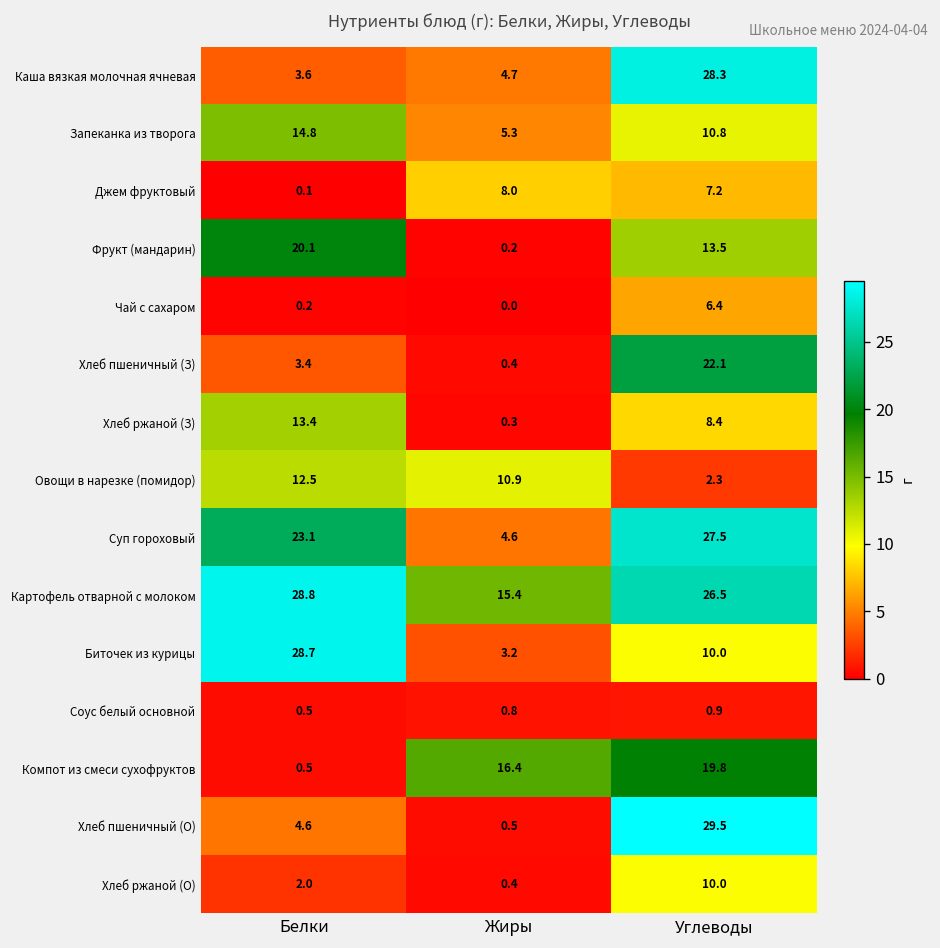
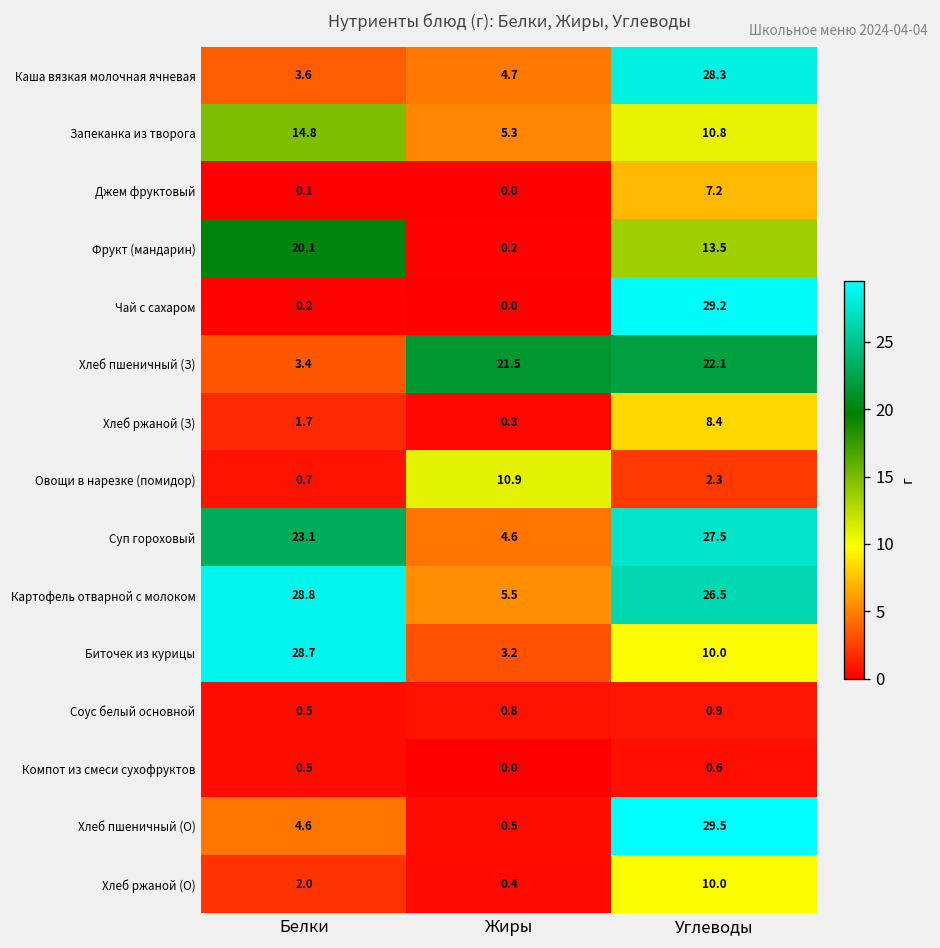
  {
    "Каша вязкая молочная ячневая": {
      "Белки": 3.6,
      "Жиры": 4.7,
      "Углеводы": 28.3
    },
    "Запеканка из творога": {
      "Белки": 14.8,
      "Жиры": 5.3,
      "Углеводы": 10.8
    },
    "Джем фруктовый": {
      "Белки": 0.1,
-     "Жиры": 8.0,
+     "Жиры": 0.0,
      "Углеводы": 7.2
    },
    "Фрукт (мандарин)": {
      "Белки": 20.1,
      "Жиры": 0.2,
      "Углеводы": 13.5
    },
    "Чай с сахаром": {
      "Белки": 0.2,
      "Жиры": 0.0,
-     "Углеводы": 6.4
+     "Углеводы": 29.2
    },
    "Хлеб пшеничный (З)": {
      "Белки": 3.4,
-     "Жиры": 0.4,
+     "Жиры": 21.5,
      "Углеводы": 22.1
    },
    "Хлеб ржаной (З)": {
-     "Белки": 13.4,
+     "Белки": 1.7,
      "Жиры": 0.3,
      "Углеводы": 8.4
    },
    "Овощи в нарезке (помидор)": {
-     "Белки": 12.5,
+     "Белки": 0.7,
      "Жиры": 10.9,
      "Углеводы": 2.3
    },
    "Суп гороховый": {
      "Белки": 23.1,
      "Жиры": 4.6,
      "Углеводы": 27.5
    },
    "Картофель отварной с молоком": {
      "Белки": 28.8,
-     "Жиры": 15.4,
+     "Жиры": 5.5,
      "Углеводы": 26.5
    },
    "Биточек из курицы": {
      "Белки": 28.7,
      "Жиры": 3.2,
      "Углеводы": 10.0
    },
    "Соус белый основной": {
      "Белки": 0.5,
      "Жиры": 0.8,
      "Углеводы": 0.9
    },
    "Компот из смеси сухофруктов": {
      "Белки": 0.5,
-     "Жиры": 16.4,
-     "Углеводы": 19.8
+     "Жиры": 0.0,
+     "Углеводы": 0.6
    },
    "Хлеб пшеничный (О)": {
      "Белки": 4.6,
      "Жиры": 0.5,
      "Углеводы": 29.5
    },
    "Хлеб ржаной (О)": {
      "Белки": 2.0,
      "Жиры": 0.4,
      "Углеводы": 10.0
    }
  }
